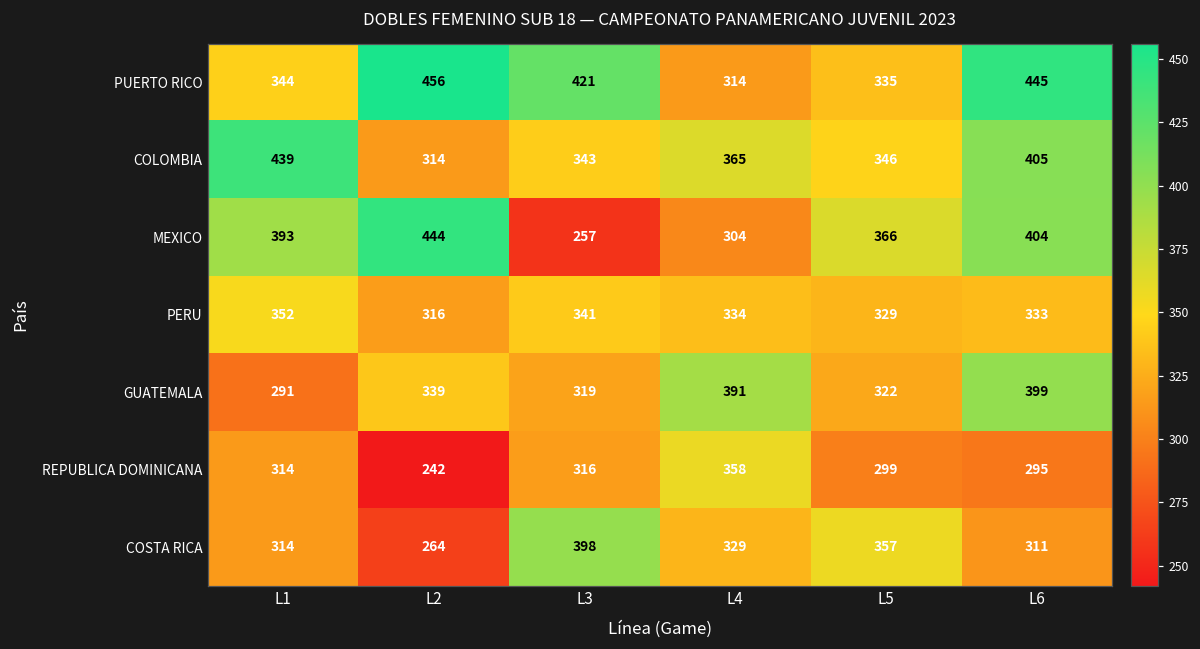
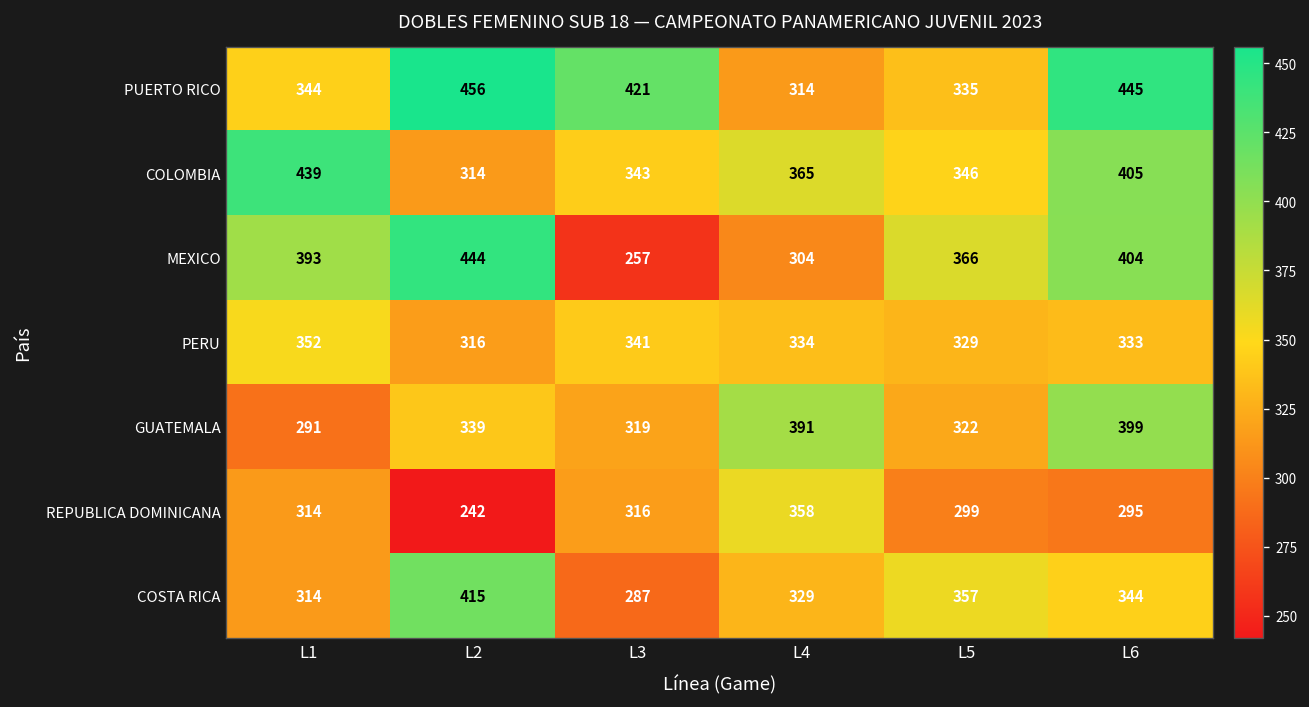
  {
    "PUERTO RICO": {
      "L1": 344,
      "L2": 456,
      "L3": 421,
      "L4": 314,
      "L5": 335,
      "L6": 445
    },
    "COLOMBIA": {
      "L1": 439,
      "L2": 314,
      "L3": 343,
      "L4": 365,
      "L5": 346,
      "L6": 405
    },
    "MEXICO": {
      "L1": 393,
      "L2": 444,
      "L3": 257,
      "L4": 304,
      "L5": 366,
      "L6": 404
    },
    "PERU": {
      "L1": 352,
      "L2": 316,
      "L3": 341,
      "L4": 334,
      "L5": 329,
      "L6": 333
    },
    "GUATEMALA": {
      "L1": 291,
      "L2": 339,
      "L3": 319,
      "L4": 391,
      "L5": 322,
      "L6": 399
    },
    "REPUBLICA DOMINICANA": {
      "L1": 314,
      "L2": 242,
      "L3": 316,
      "L4": 358,
      "L5": 299,
      "L6": 295
    },
    "COSTA RICA": {
      "L1": 314,
-     "L2": 264,
-     "L3": 398,
+     "L2": 415,
+     "L3": 287,
      "L4": 329,
      "L5": 357,
-     "L6": 311
+     "L6": 344
    }
  }
